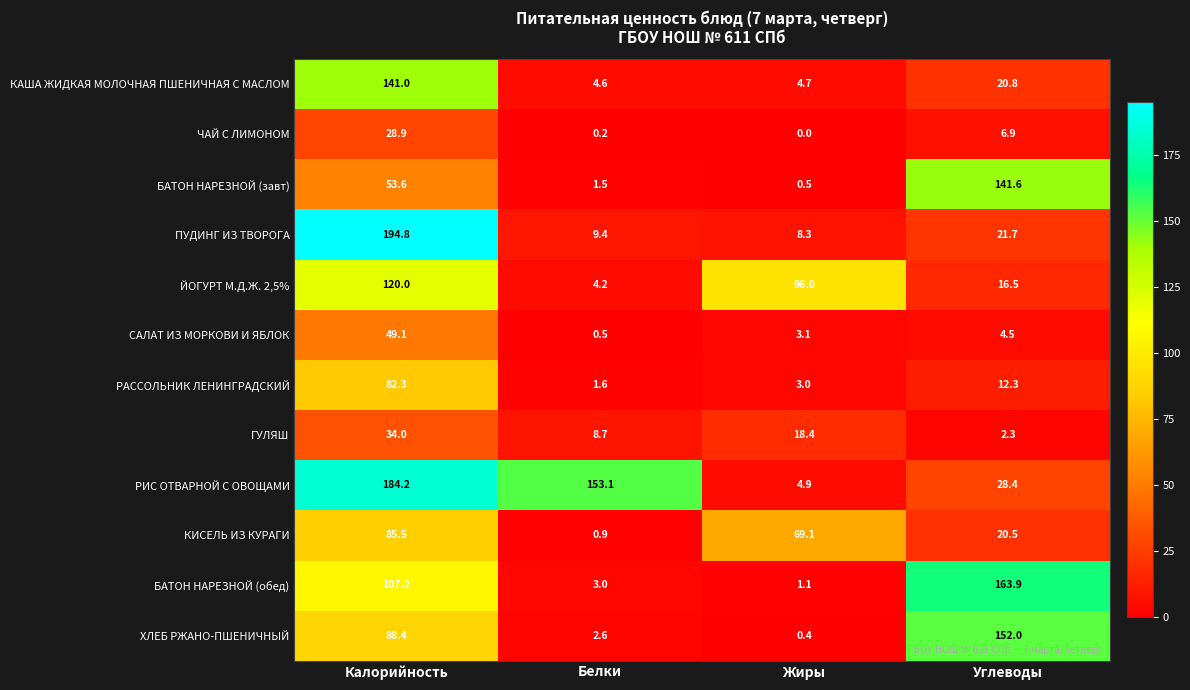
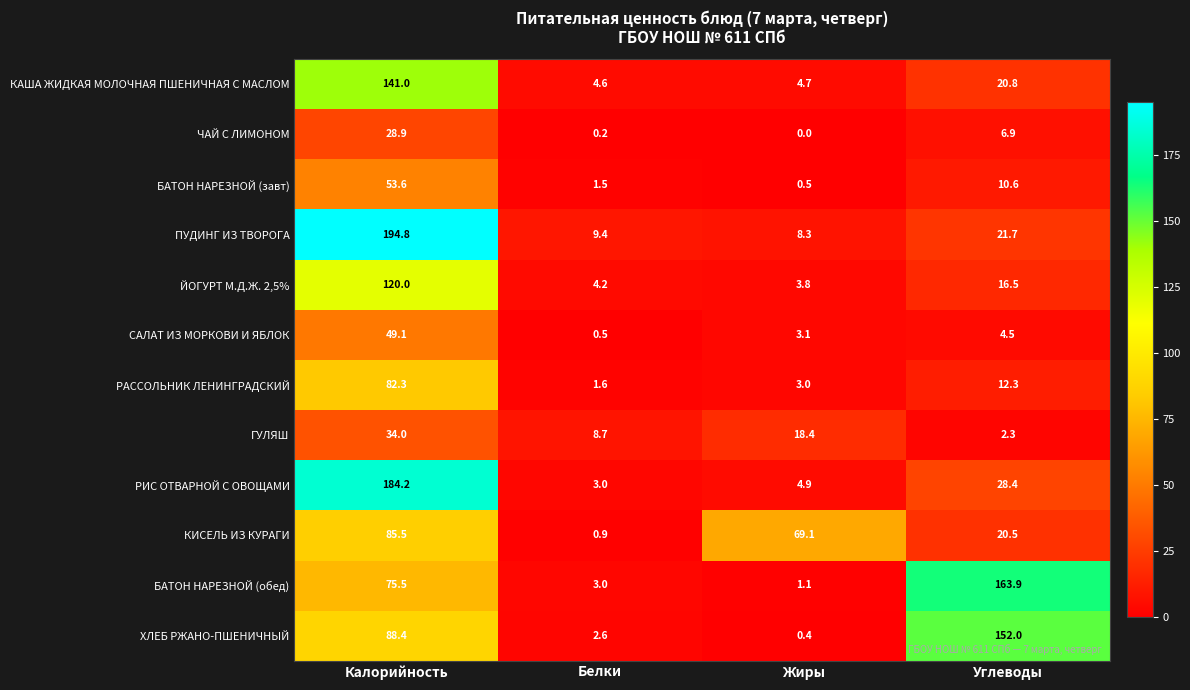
  {
    "КАША ЖИДКАЯ МОЛОЧНАЯ ПШЕНИЧНАЯ С МАСЛОМ": {
      "Калорийность": 141.0,
      "Белки": 4.6,
      "Жиры": 4.7,
      "Углеводы": 20.8
    },
    "ЧАЙ С ЛИМОНОМ": {
      "Калорийность": 28.9,
      "Белки": 0.2,
      "Жиры": 0.0,
      "Углеводы": 6.9
    },
    "БАТОН НАРЕЗНОЙ (завт)": {
      "Калорийность": 53.6,
      "Белки": 1.5,
      "Жиры": 0.5,
-     "Углеводы": 141.6
+     "Углеводы": 10.6
    },
    "ПУДИНГ ИЗ ТВОРОГА": {
      "Калорийность": 194.8,
      "Белки": 9.4,
      "Жиры": 8.3,
      "Углеводы": 21.7
    },
    "ЙОГУРТ М.Д.Ж. 2,5%": {
      "Калорийность": 120.0,
      "Белки": 4.2,
-     "Жиры": 96.0,
+     "Жиры": 3.8,
      "Углеводы": 16.5
    },
    "САЛАТ ИЗ МОРКОВИ И ЯБЛОК": {
      "Калорийность": 49.1,
      "Белки": 0.5,
      "Жиры": 3.1,
      "Углеводы": 4.5
    },
    "РАССОЛЬНИК ЛЕНИНГРАДСКИЙ": {
      "Калорийность": 82.3,
      "Белки": 1.6,
      "Жиры": 3.0,
      "Углеводы": 12.3
    },
    "ГУЛЯШ": {
      "Калорийность": 34.0,
      "Белки": 8.7,
      "Жиры": 18.4,
      "Углеводы": 2.3
    },
    "РИС ОТВАРНОЙ С ОВОЩАМИ": {
      "Калорийность": 184.2,
-     "Белки": 153.1,
+     "Белки": 3.0,
      "Жиры": 4.9,
      "Углеводы": 28.4
    },
    "КИСЕЛЬ ИЗ КУРАГИ": {
      "Калорийность": 85.5,
      "Белки": 0.9,
      "Жиры": 69.1,
      "Углеводы": 20.5
    },
    "БАТОН НАРЕЗНОЙ (обед)": {
-     "Калорийность": 107.2,
+     "Калорийность": 75.5,
      "Белки": 3.0,
      "Жиры": 1.1,
      "Углеводы": 163.9
    },
    "ХЛЕБ РЖАНО-ПШЕНИЧНЫЙ": {
      "Калорийность": 88.4,
      "Белки": 2.6,
      "Жиры": 0.4
    }
  }
